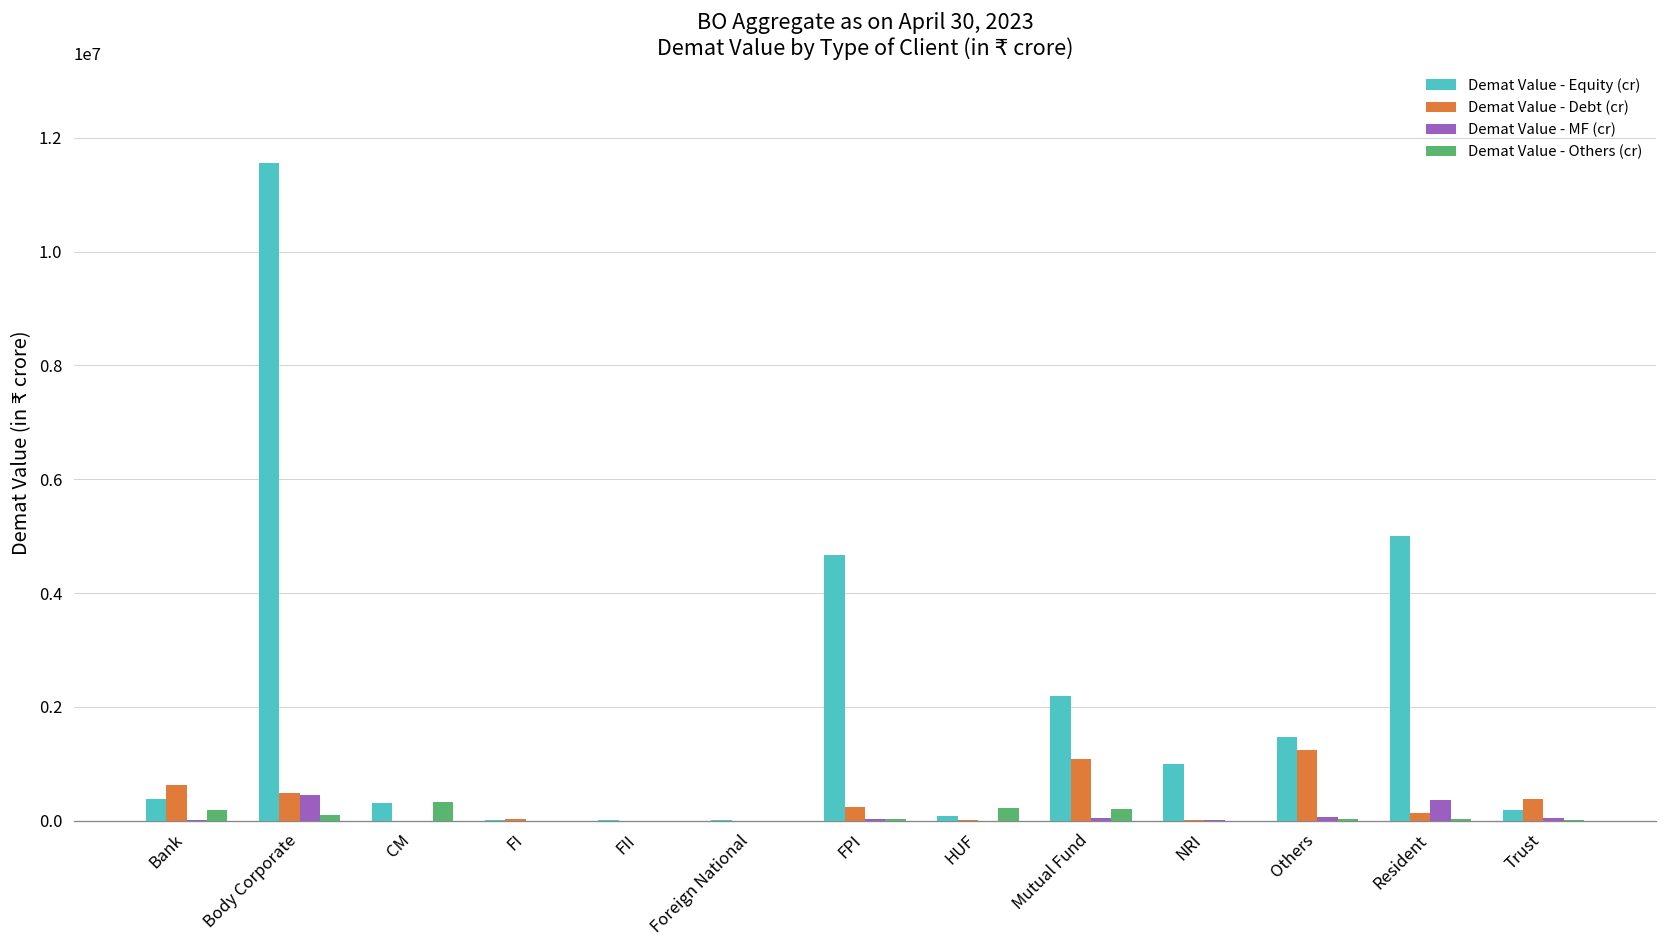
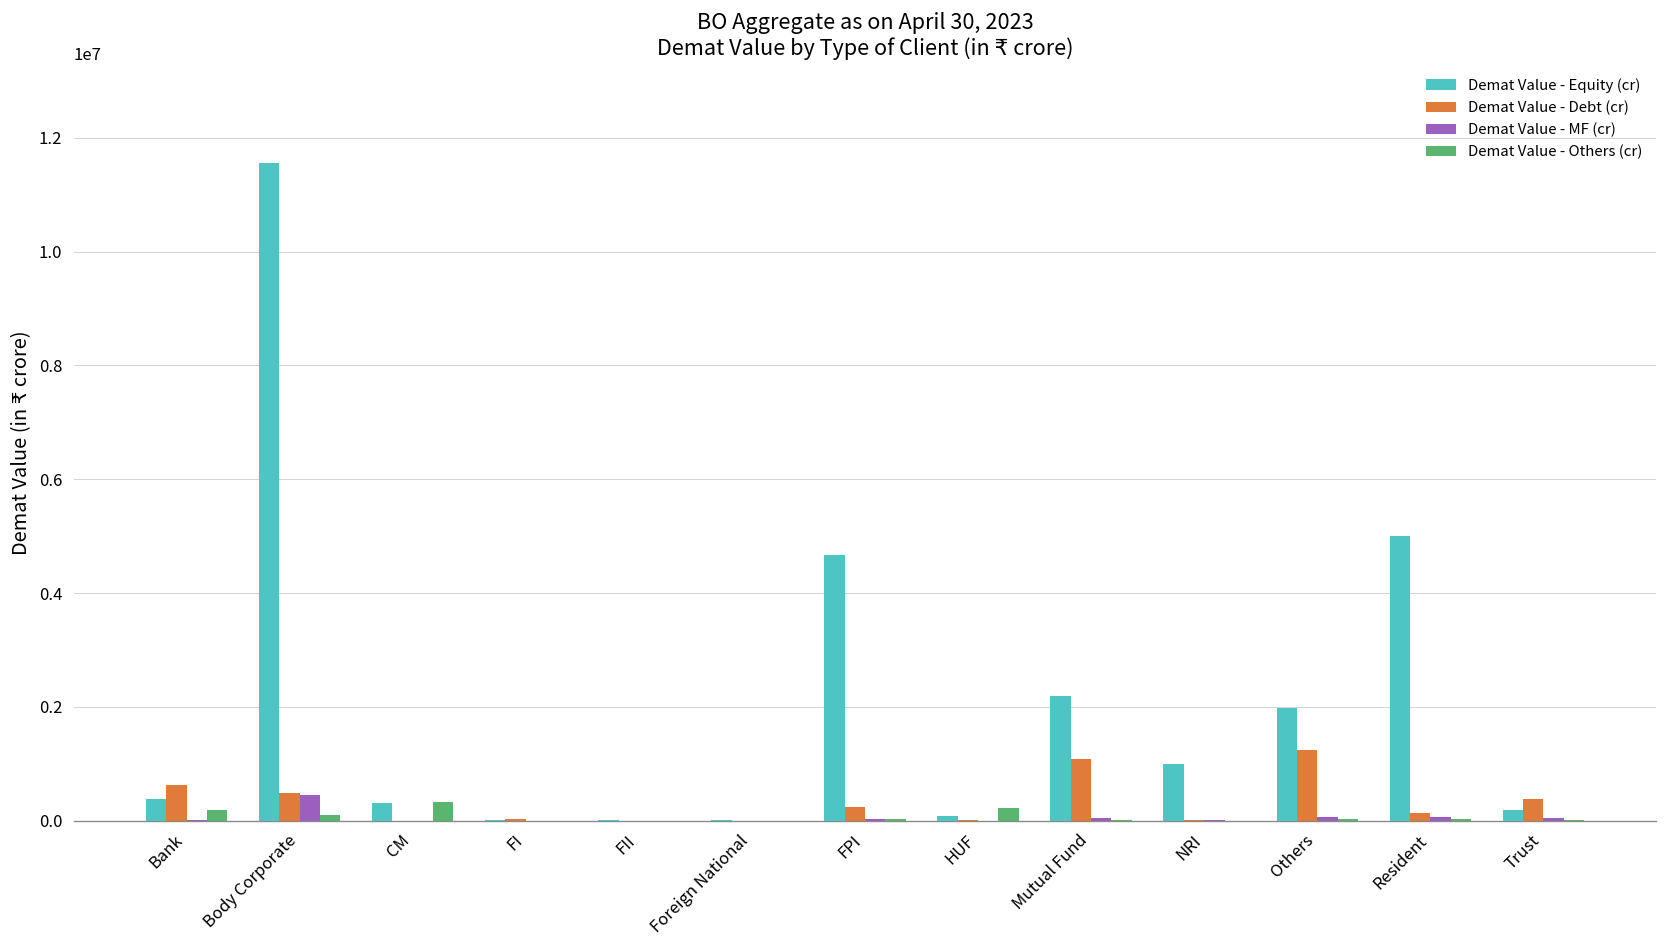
  {
    "Demat Value - Equity (cr)": {
      "Bank": 400000,
      "Body Corporate": 11600000,
      "CM": 300000,
      "FPI": 4700000,
      "HUF": 100000,
      "Mutual Fund": 2200000,
      "NRI": 1000000,
-     "Others": 1500000,
+     "Others": 2000000,
      "Resident": 5000000,
      "Trust": 200000
    },
    "Demat Value - Debt (cr)": {
      "Bank": 600000,
      "Body Corporate": 500000,
      "FPI": 200000,
      "Mutual Fund": 1100000,
      "Others": 1200000,
      "Resident": 100000,
      "Trust": 400000
    },
    "Demat Value - MF (cr)": {
      "Body Corporate": 400000,
      "Mutual Fund": 100000,
      "Others": 100000,
-     "Resident": 400000
+     "Resident": 100000
    },
    "Demat Value - Others (cr)": {
      "Bank": 200000,
      "Body Corporate": 100000,
      "CM": 300000,
      "FII": 0,
      "HUF": 200000,
-     "Mutual Fund": 200000
+     "Mutual Fund": 0
    }
  }
